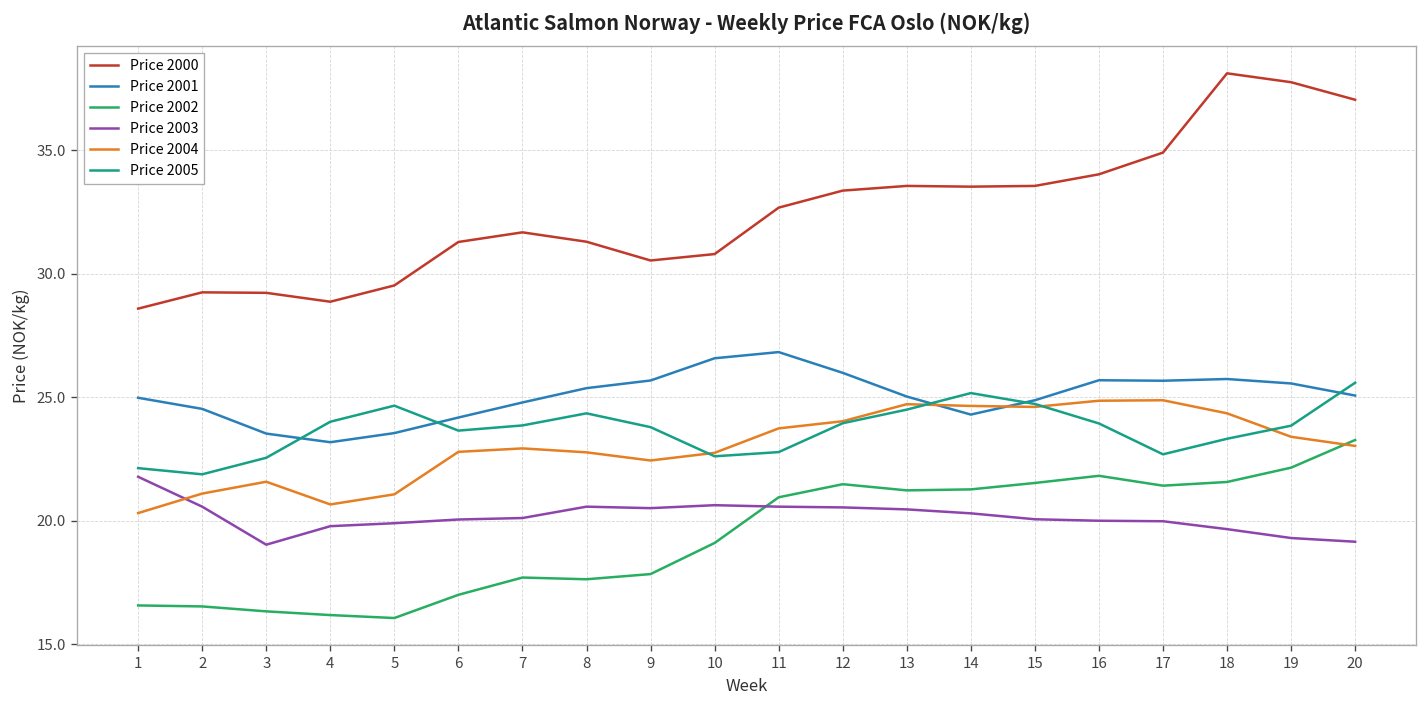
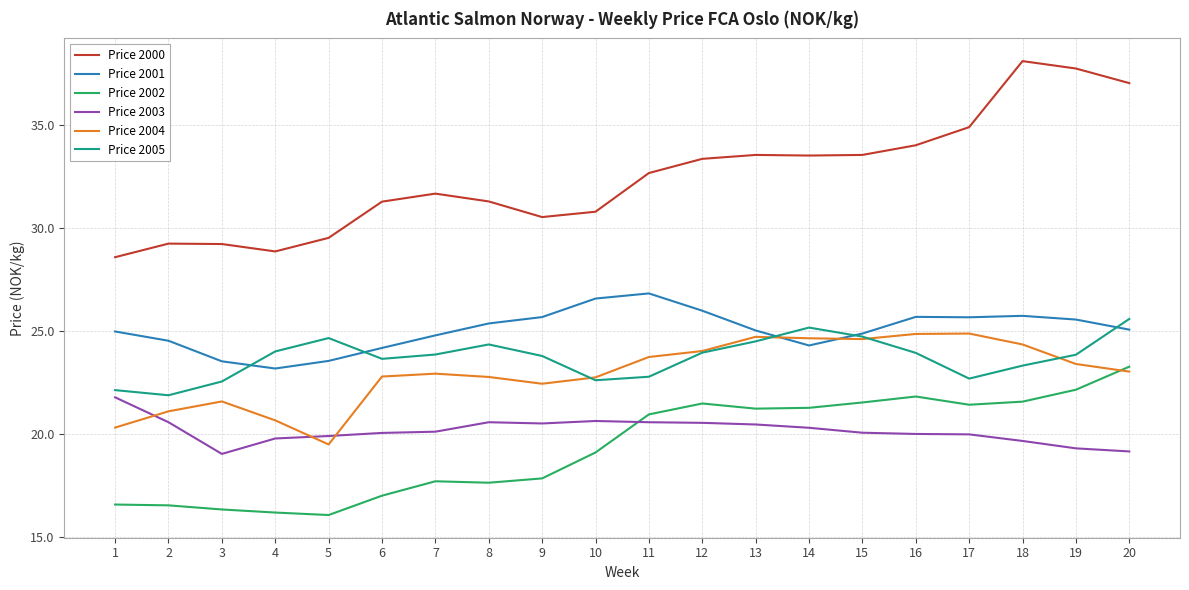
  {
    "Price 2000": {
      "1": 28.6,
      "2": 29.3,
      "3": 29.2,
      "4": 28.9,
      "5": 29.5,
      "6": 31.3,
      "7": 31.7,
      "8": 31.3,
      "9": 30.5,
      "10": 30.8,
      "11": 32.7,
      "12": 33.4,
      "13": 33.6,
      "14": 33.5,
      "15": 33.6,
      "16": 34.0,
      "17": 34.9,
      "18": 38.1,
      "19": 37.8,
      "20": 37.1
    },
    "Price 2001": {
      "1": 25.0,
      "2": 24.5,
      "3": 23.5,
      "4": 23.2,
      "5": 23.6,
      "6": 24.2,
      "7": 24.8,
      "8": 25.4,
      "9": 25.7,
      "10": 26.6,
      "11": 26.8,
      "12": 26.0,
      "13": 25.0,
      "14": 24.3,
      "15": 24.9,
      "16": 25.7,
      "17": 25.7,
      "18": 25.7,
      "19": 25.6,
      "20": 25.1
    },
    "Price 2003": {
      "1": 21.8,
      "2": 20.6,
      "3": 19.0,
      "4": 19.8,
      "5": 19.9,
      "6": 20.1,
      "7": 20.1,
      "8": 20.6,
      "9": 20.5,
      "10": 20.6,
      "11": 20.6,
      "12": 20.5,
      "13": 20.5,
      "14": 20.3,
      "15": 20.1,
      "16": 20.0,
      "17": 20.0,
      "18": 19.7,
      "19": 19.3,
      "20": 19.2
    },
    "Price 2004": {
      "1": 20.3,
      "2": 21.1,
      "3": 21.6,
      "4": 20.7,
-     "5": 21.1,
+     "5": 19.5,
      "6": 22.8,
      "7": 22.9,
      "8": 22.8,
      "9": 22.4,
      "10": 22.8,
      "11": 23.7,
      "13": 24.7,
      "14": 24.7,
      "16": 24.9,
      "17": 24.9,
      "18": 24.4,
      "19": 23.4,
      "20": 23.0
    }
  }
